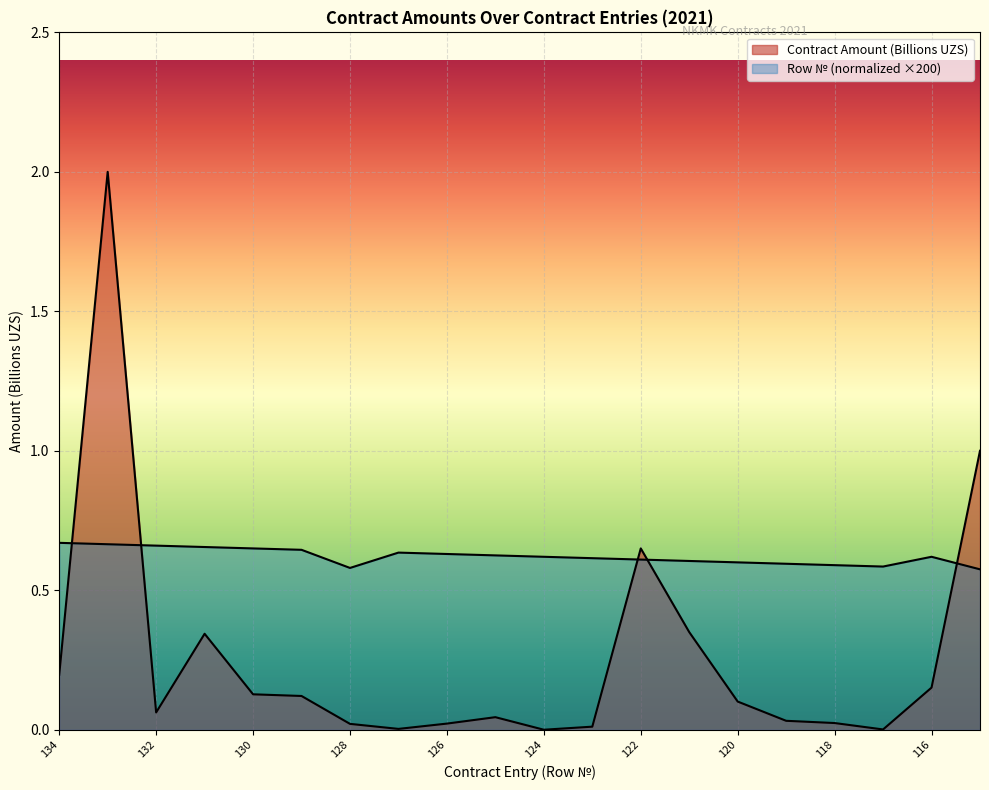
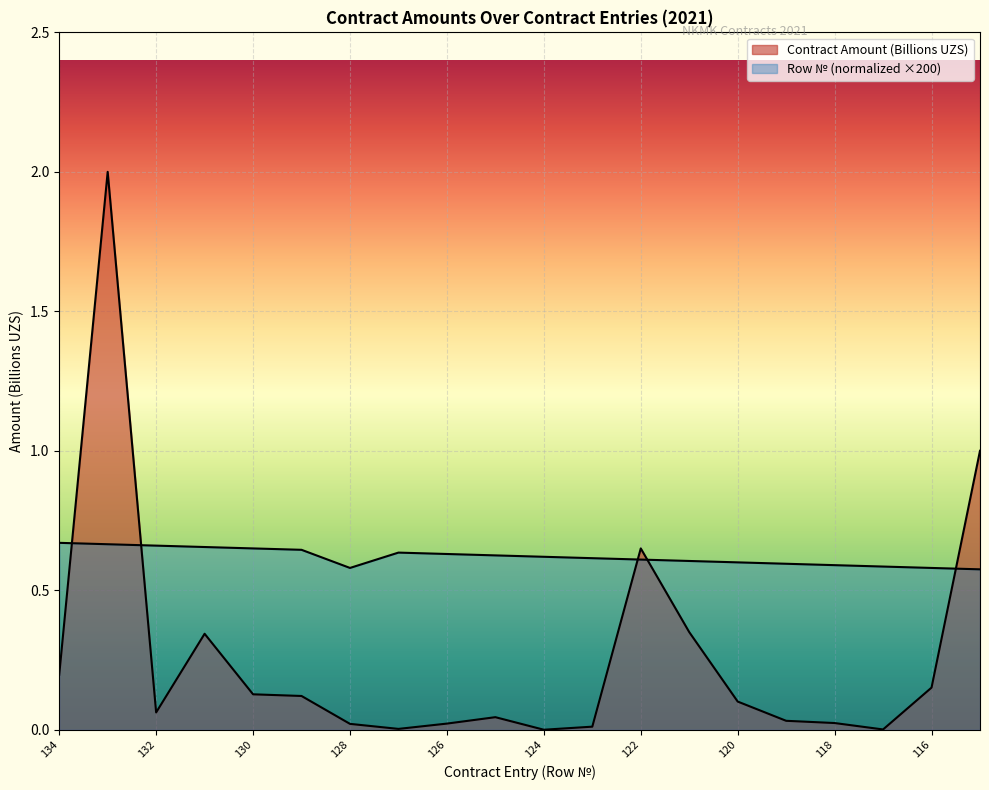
  {
    "Contract Amount (Billions UZS)": {
      "134": 0.20,
      "132": 0.06,
      "130": 0.13,
      "128": 0.02,
      "126": 0.02,
      "124": 0.00,
      "122": 0.65,
      "120": 0.10,
      "118": 0.02,
      "116": 0.15
    },
    "Row № (normalized ×200)": {
      "134": 0.67,
      "132": 0.66,
      "130": 0.65,
      "128": 0.58,
      "126": 0.63,
      "124": 0.62,
      "122": 0.61,
      "120": 0.60,
      "118": 0.59,
-     "116": 0.62
+     "116": 0.58
    }
  }
